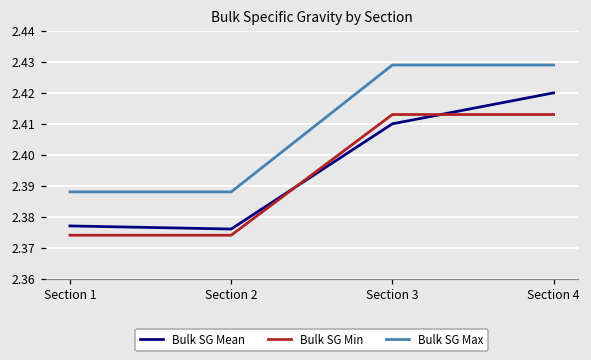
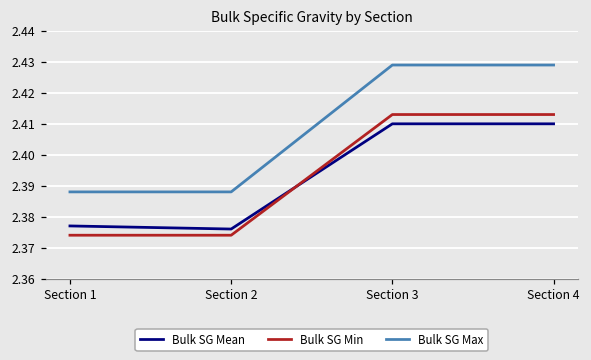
  {
    "Bulk SG Mean": {
      "Section 1": 2.377,
      "Section 2": 2.376,
      "Section 3": 2.41,
-     "Section 4": 2.42
+     "Section 4": 2.41
    },
    "Bulk SG Min": {
      "Section 1": 2.374,
      "Section 2": 2.374,
      "Section 3": 2.413,
      "Section 4": 2.413
    },
    "Bulk SG Max": {
      "Section 1": 2.388,
      "Section 2": 2.388,
      "Section 3": 2.429,
      "Section 4": 2.429
    }
  }
